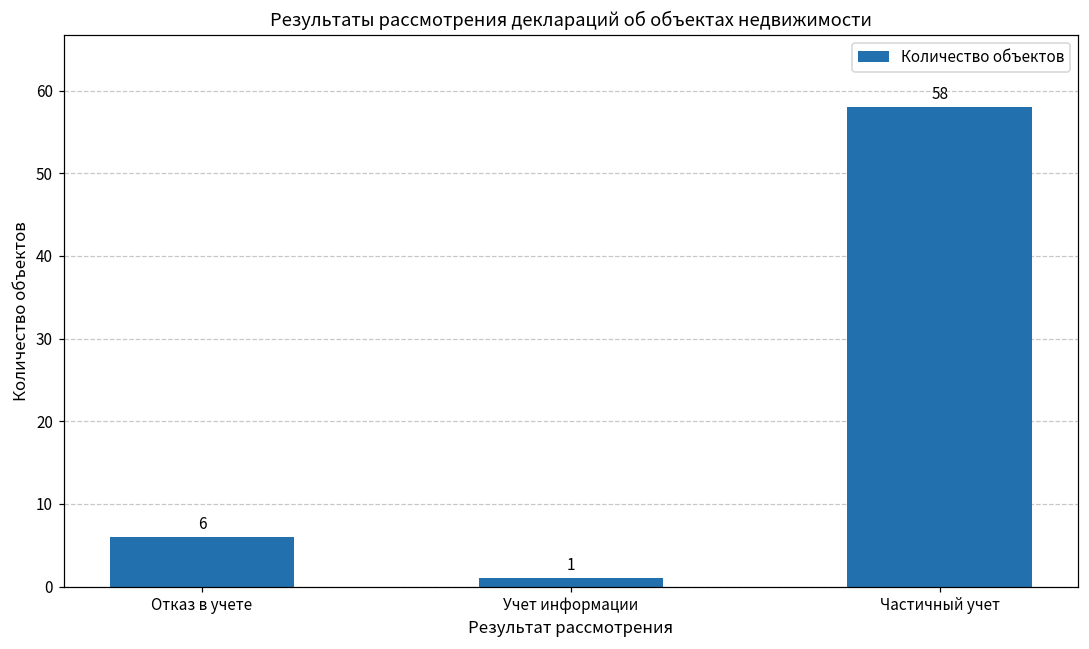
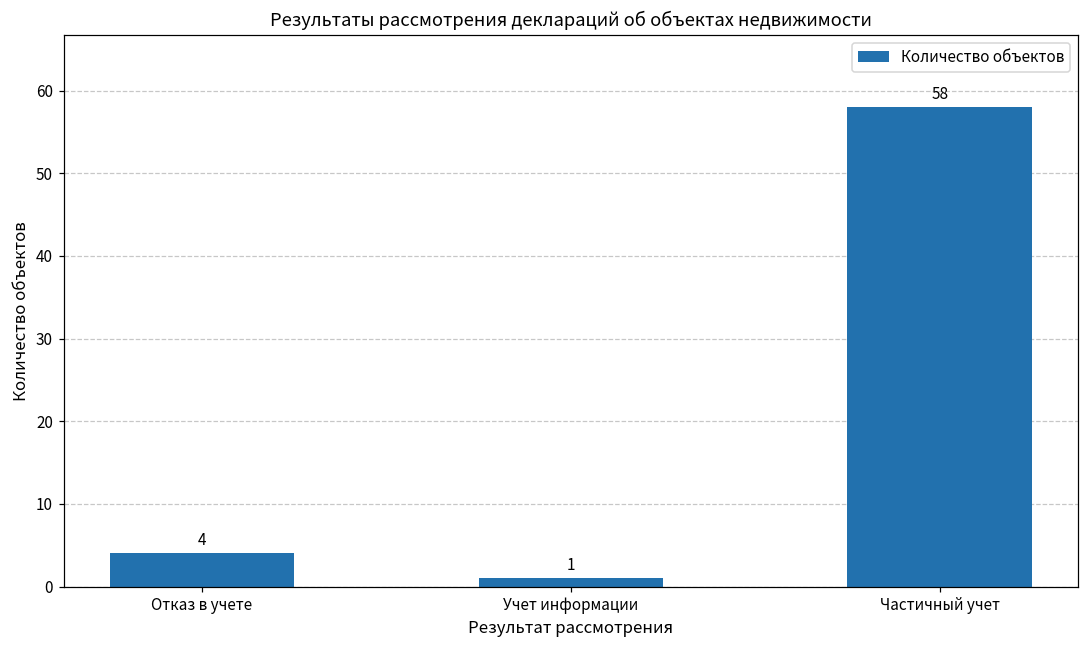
  {
-   "Отказ в учете": 6,
+   "Отказ в учете": 4,
    "Учет информации": 1,
    "Частичный учет": 58
  }
